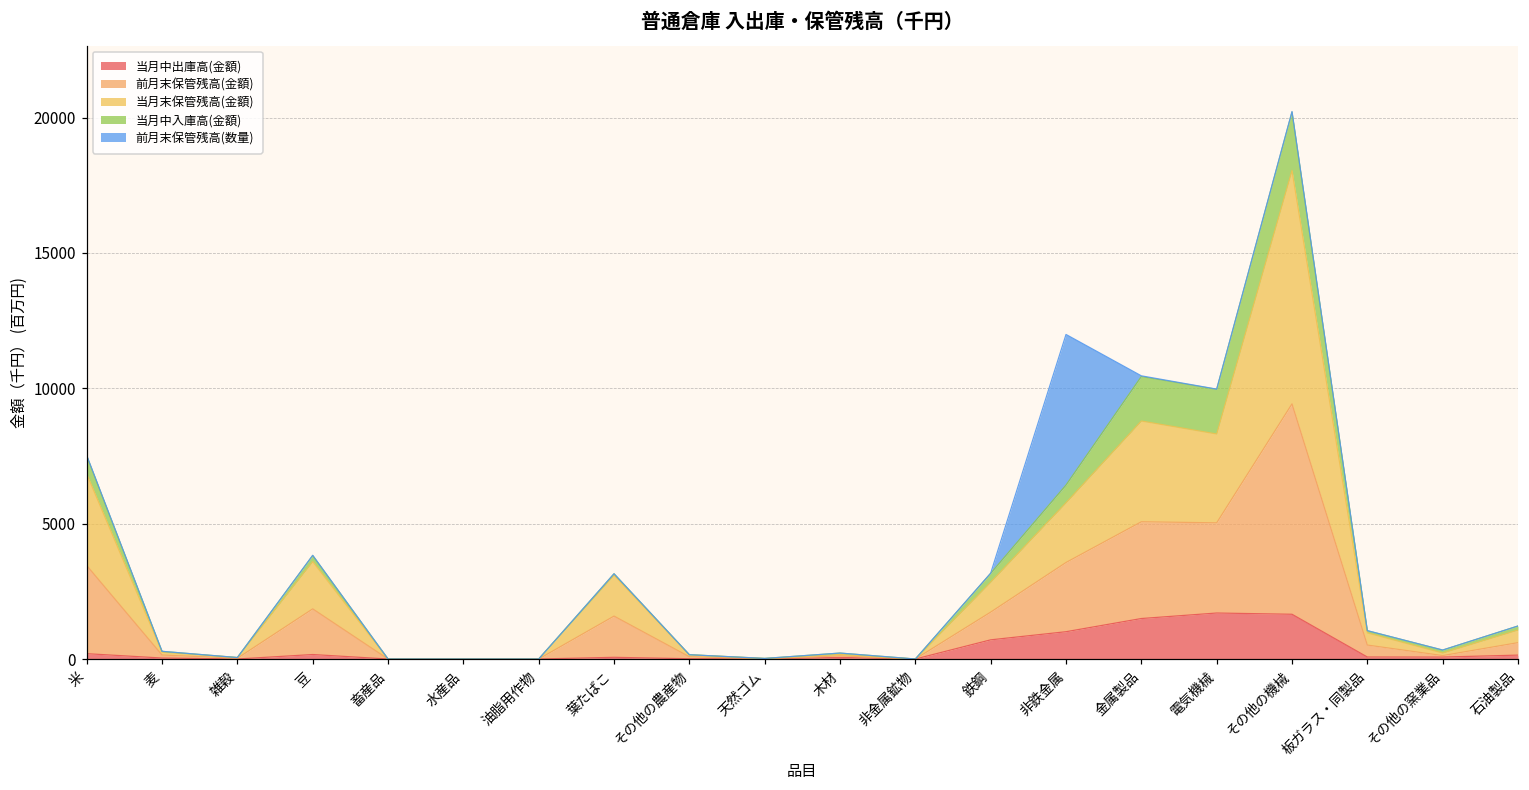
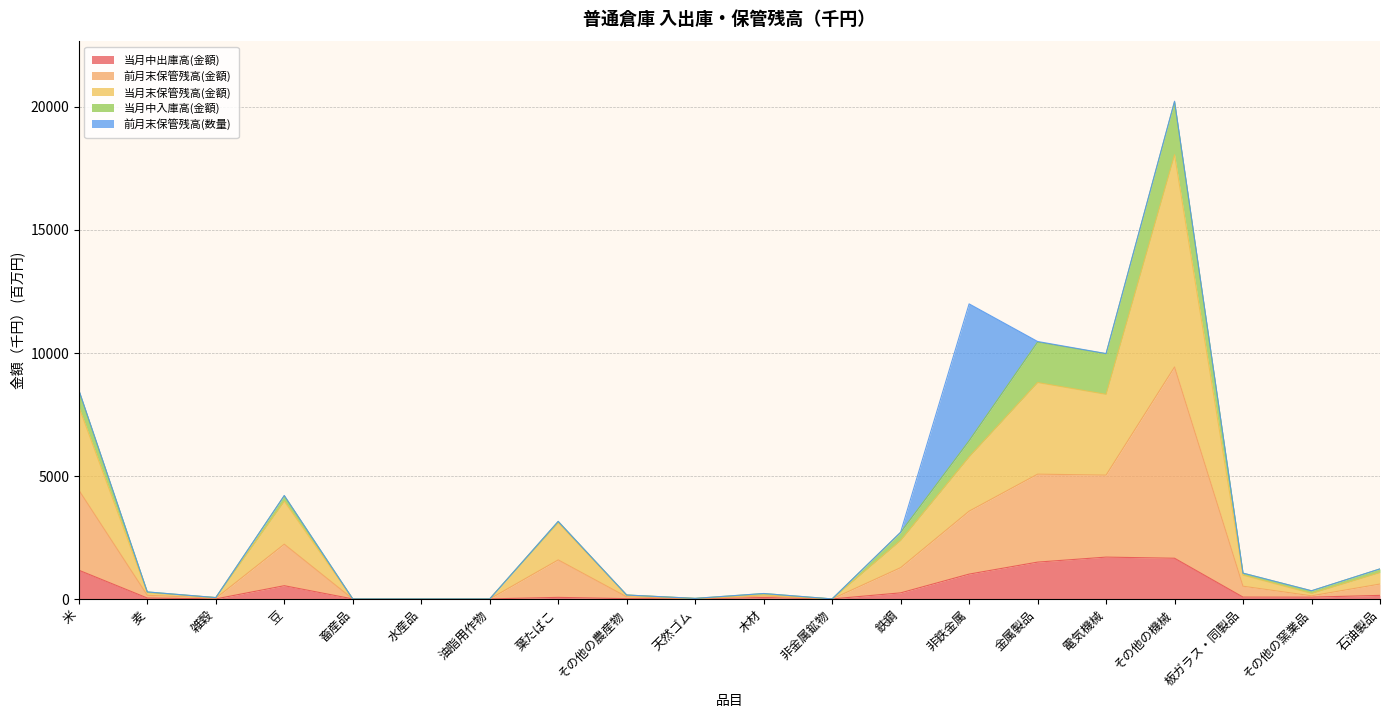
  {
    "当月中出庫高(金額)": {
-     "米": 200,
+     "米": 1200,
      "麦": 0,
-     "豆": 200,
+     "豆": 500,
      "葉たばこ": 100,
-     "鉄鋼": 700,
+     "鉄鋼": 200,
      "非鉄金属": 1000,
      "金属製品": 1500,
      "電気機械": 1700,
      "その他の機械": 1700,
      "板ガラス・同製品": 100,
      "石油製品": 100
    },
    "当月中入庫高(金額)": {
      "非鉄金属": 700
    },
    "前月末保管残高(数量)": {
      "非鉄金属": 5600
    }
  }
